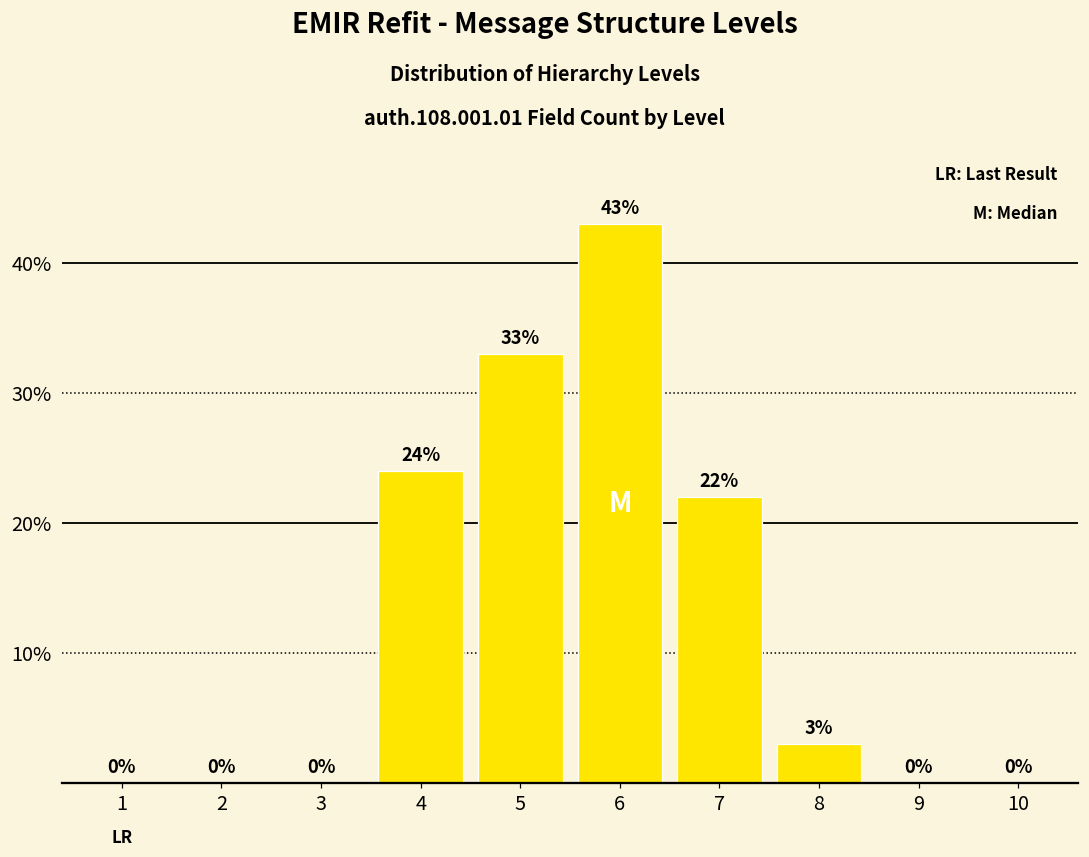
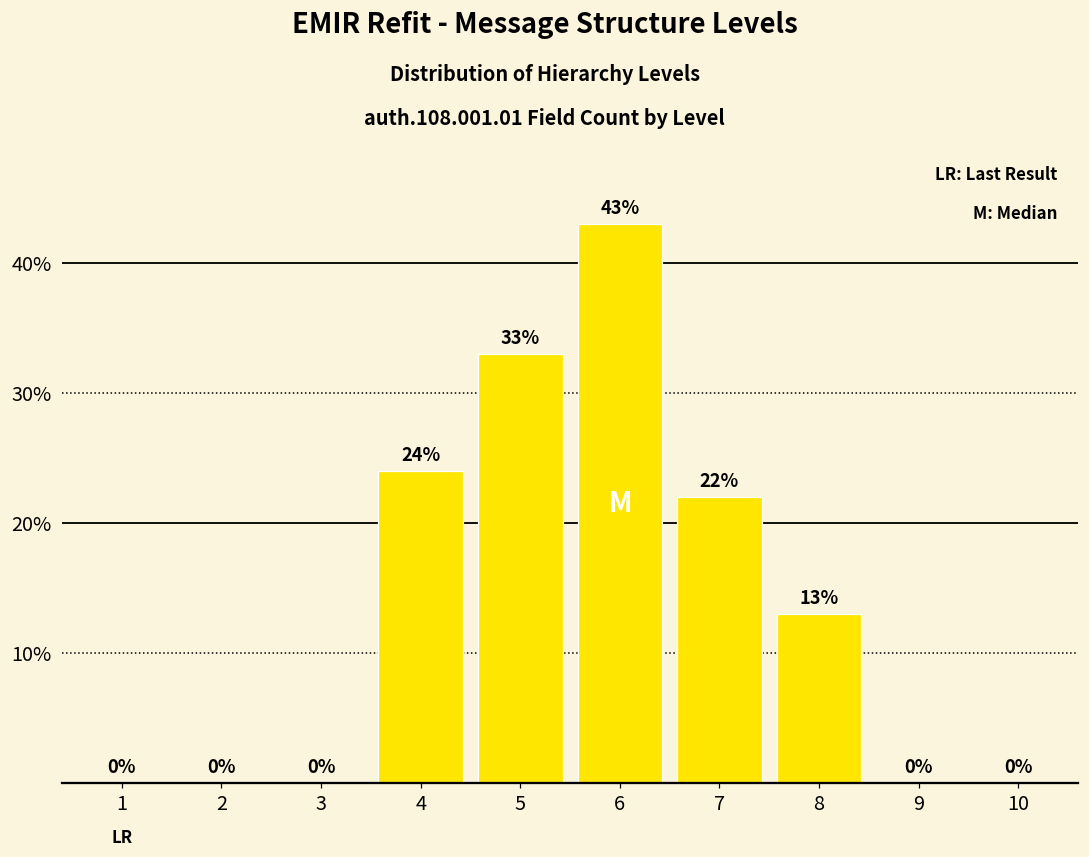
  {
    "1": "0%",
    "2": "0%",
    "3": "0%",
    "4": "24%",
    "5": "33%",
    "6": "43%",
    "7": "22%",
-   "8": "3%",
+   "8": "13%",
    "9": "0%",
    "10": "0%"
  }
